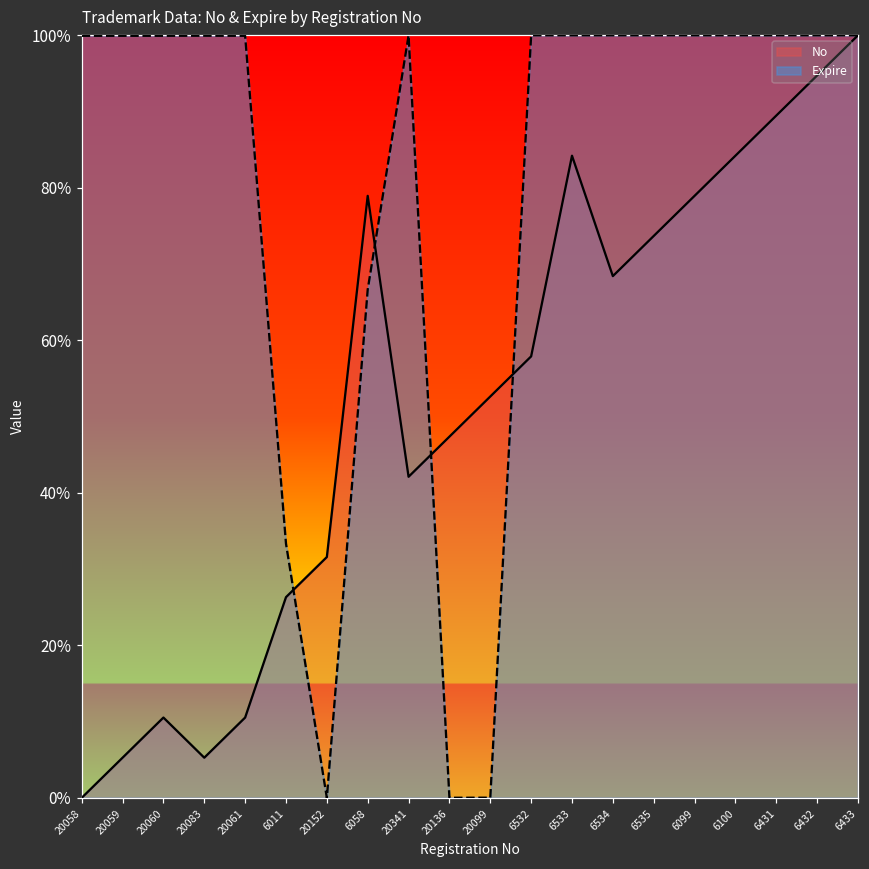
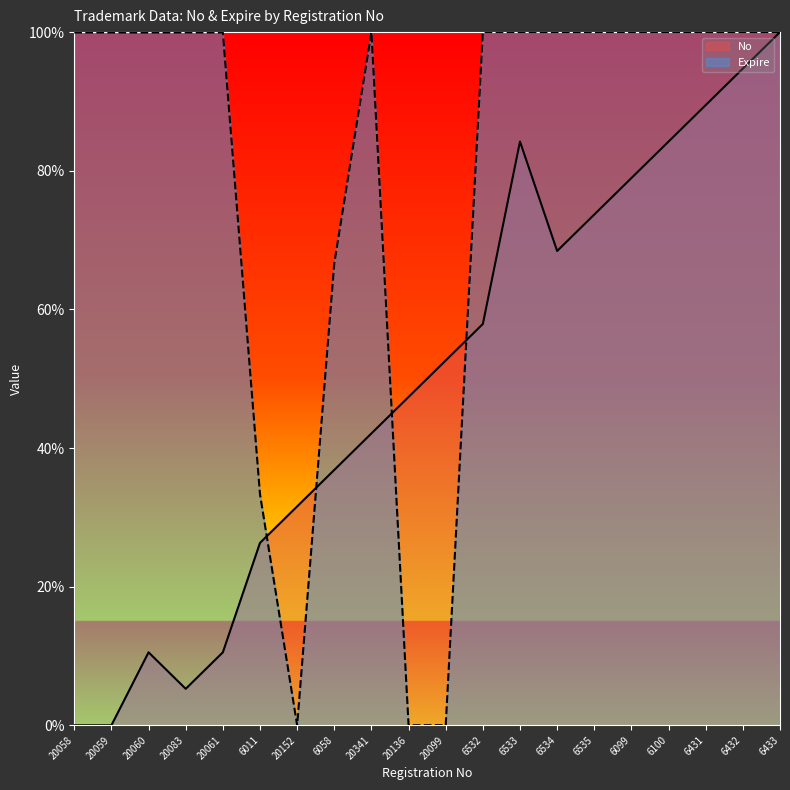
  {
    "No": {
      "20058": "0%",
-     "20059": "5%",
+     "20059": "0%",
      "20060": "11%",
      "20083": "5%",
      "20061": "11%",
      "6011": "26%",
      "20152": "32%",
-     "6058": "79%",
+     "6058": "37%",
      "20341": "42%",
      "20136": "47%",
      "20099": "53%",
      "6532": "58%",
      "6533": "84%",
      "6534": "68%",
      "6535": "74%",
      "6099": "79%",
      "6100": "84%",
      "6431": "89%"
    },
    "Expire": {
      "20058": "100%",
      "20059": "100%",
      "20060": "100%",
      "20083": "100%",
      "20061": "100%",
      "6011": "33%",
      "20152": "0%",
      "6058": "67%",
      "20341": "100%",
      "20136": "0%",
      "20099": "0%",
      "6532": "100%",
      "6533": "100%",
      "6534": "100%",
      "6535": "100%",
      "6099": "100%",
      "6100": "100%",
      "6431": "100%",
      "6432": "100%"
    }
  }
